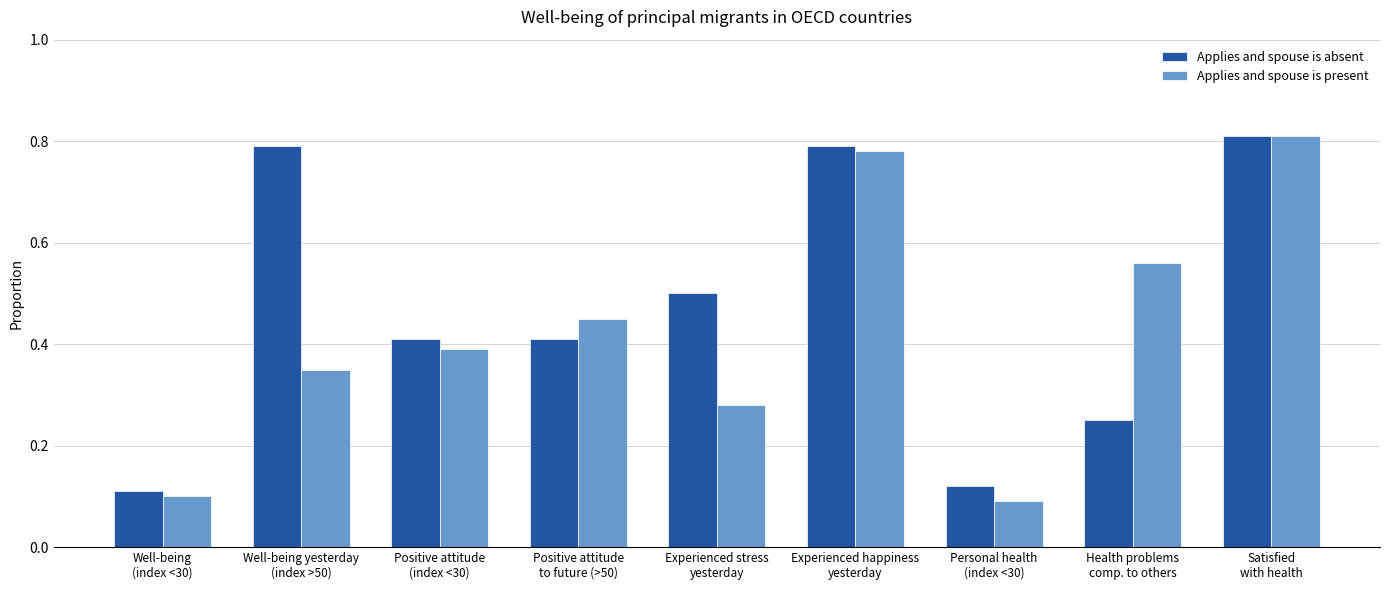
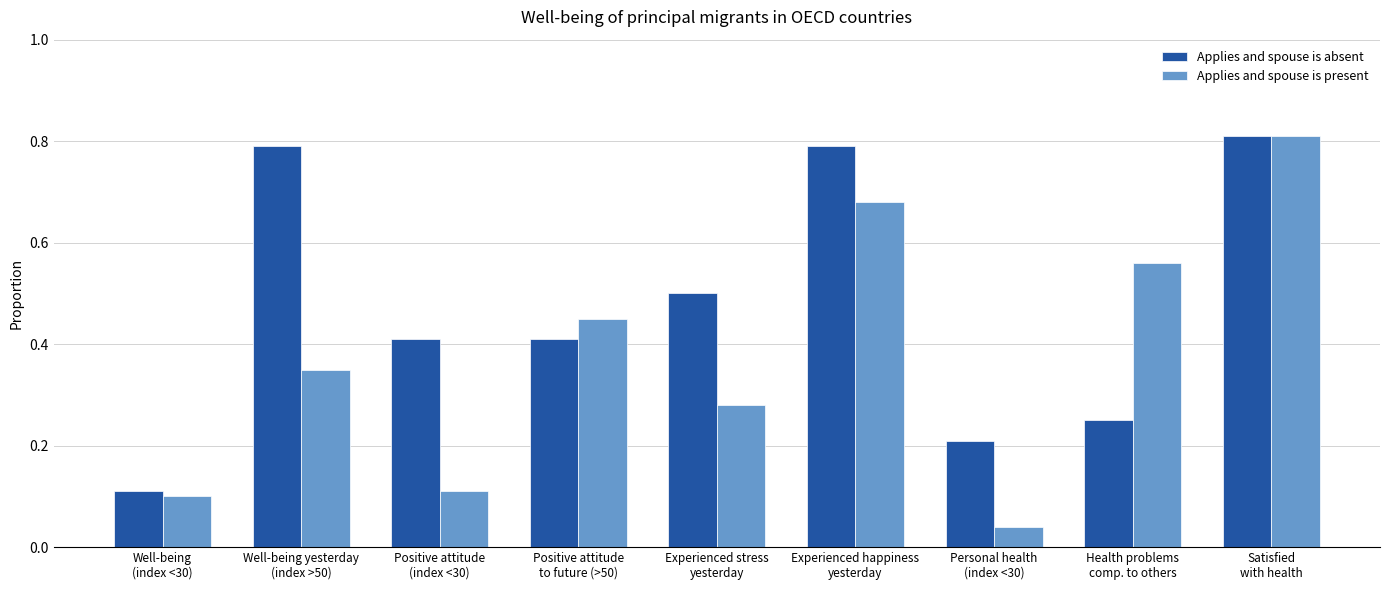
  {
    "Applies and spouse is absent": {
      "Well-being (index <30)": 0.11,
      "Well-being yesterday (index >50)": 0.79,
      "Positive attitude (index <30)": 0.41,
      "Positive attitude to future (>50)": 0.41,
      "Experienced stress yesterday": 0.50,
      "Experienced happiness yesterday": 0.79,
-     "Personal health (index <30)": 0.12,
+     "Personal health (index <30)": 0.21,
      "Health problems comp. to others": 0.25,
      "Satisfied with health": 0.81
    },
    "Applies and spouse is present": {
      "Well-being (index <30)": 0.10,
      "Well-being yesterday (index >50)": 0.35,
-     "Positive attitude (index <30)": 0.39,
+     "Positive attitude (index <30)": 0.11,
      "Positive attitude to future (>50)": 0.45,
      "Experienced stress yesterday": 0.28,
-     "Experienced happiness yesterday": 0.78,
-     "Personal health (index <30)": 0.09,
+     "Experienced happiness yesterday": 0.68,
+     "Personal health (index <30)": 0.04,
      "Health problems comp. to others": 0.56,
      "Satisfied with health": 0.81
    }
  }
